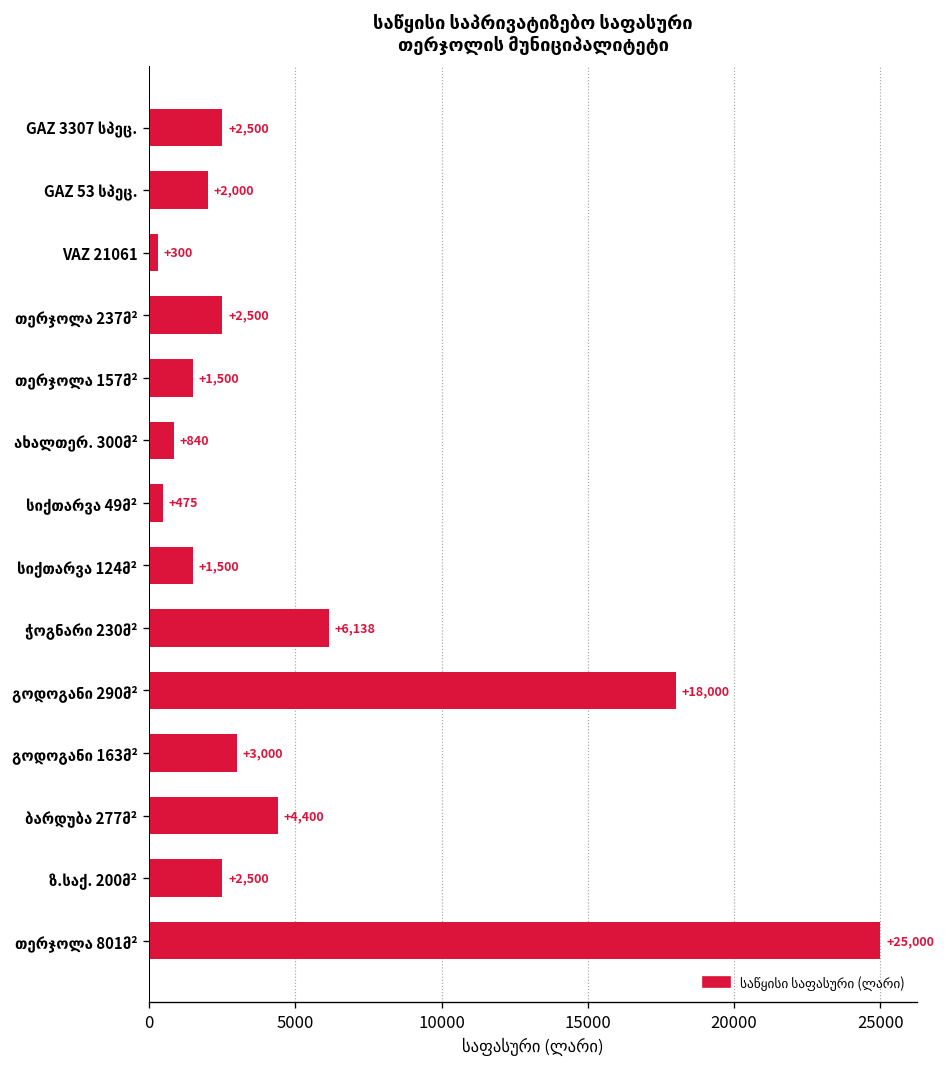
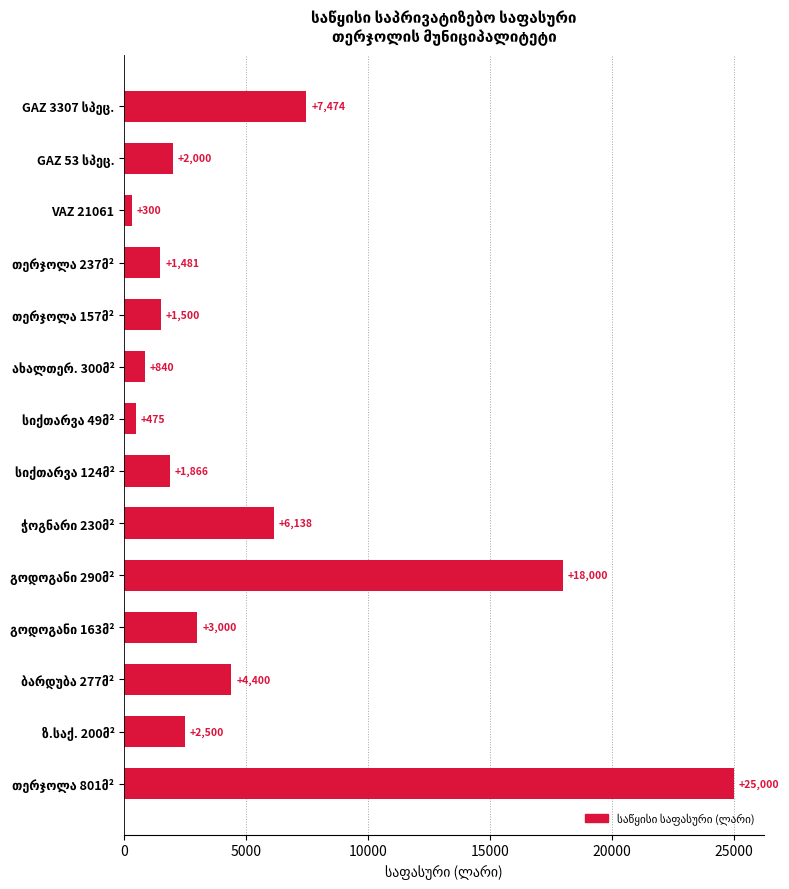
  {
-   "GAZ 3307 სპეც.": "+2,500",
+   "GAZ 3307 სპეც.": "+7,474",
    "GAZ 53 სპეც.": "+2,000",
    "VAZ 21061": "+300",
-   "თერჯოლა 237მ²": "+2,500",
+   "თერჯოლა 237მ²": "+1,481",
    "თერჯოლა 157მ²": "+1,500",
    "ახალთერ. 300მ²": "+840",
    "სიქთარვა 49მ²": "+475",
-   "სიქთარვა 124მ²": "+1,500",
+   "სიქთარვა 124მ²": "+1,866",
    "ჭოგნარი 230მ²": "+6,138",
    "გოდოგანი 290მ²": "+18,000",
    "გოდოგანი 163მ²": "+3,000",
    "ბარდუბა 277მ²": "+4,400",
    "ზ.საქ. 200მ²": "+2,500",
    "თერჯოლა 801მ²": "+25,000"
  }
